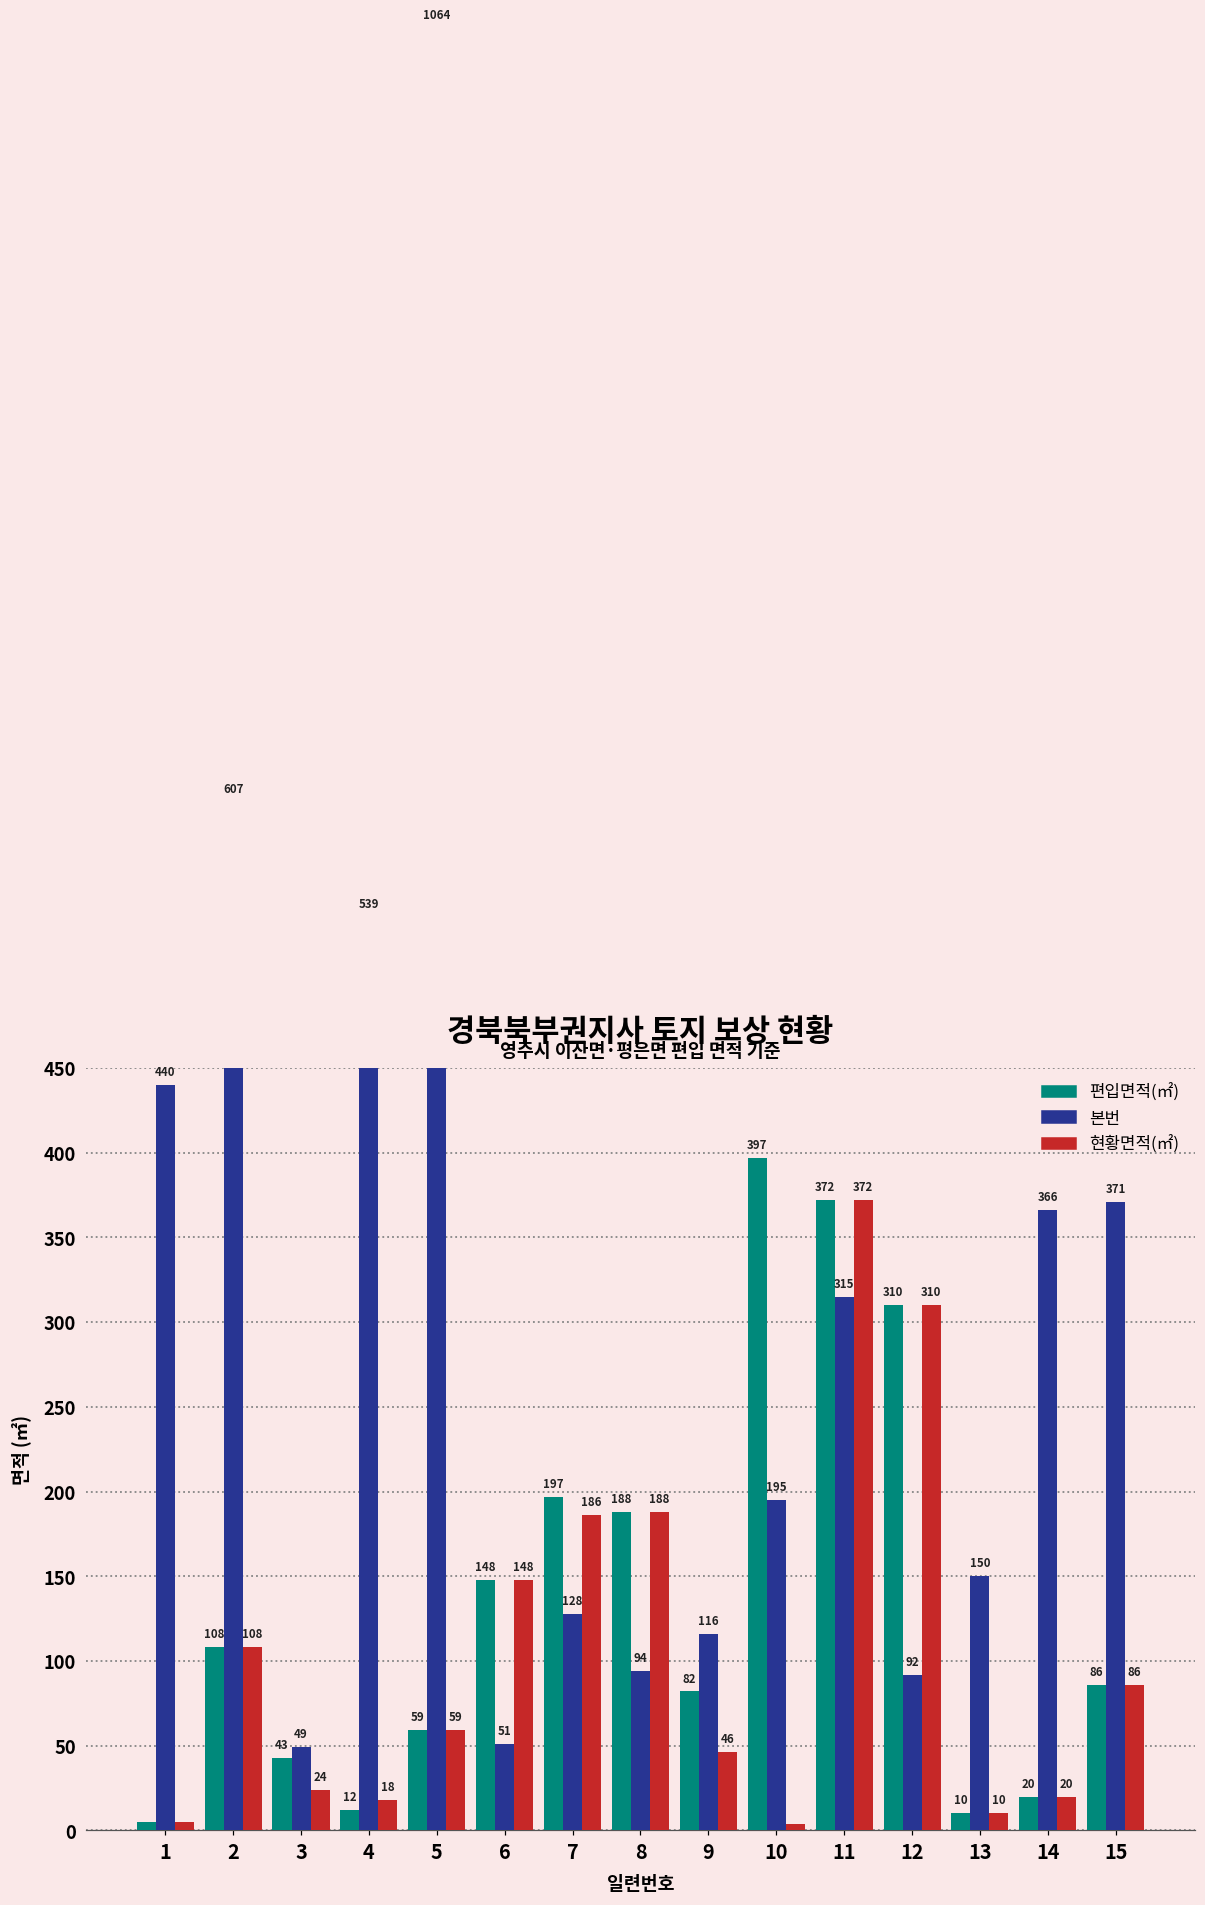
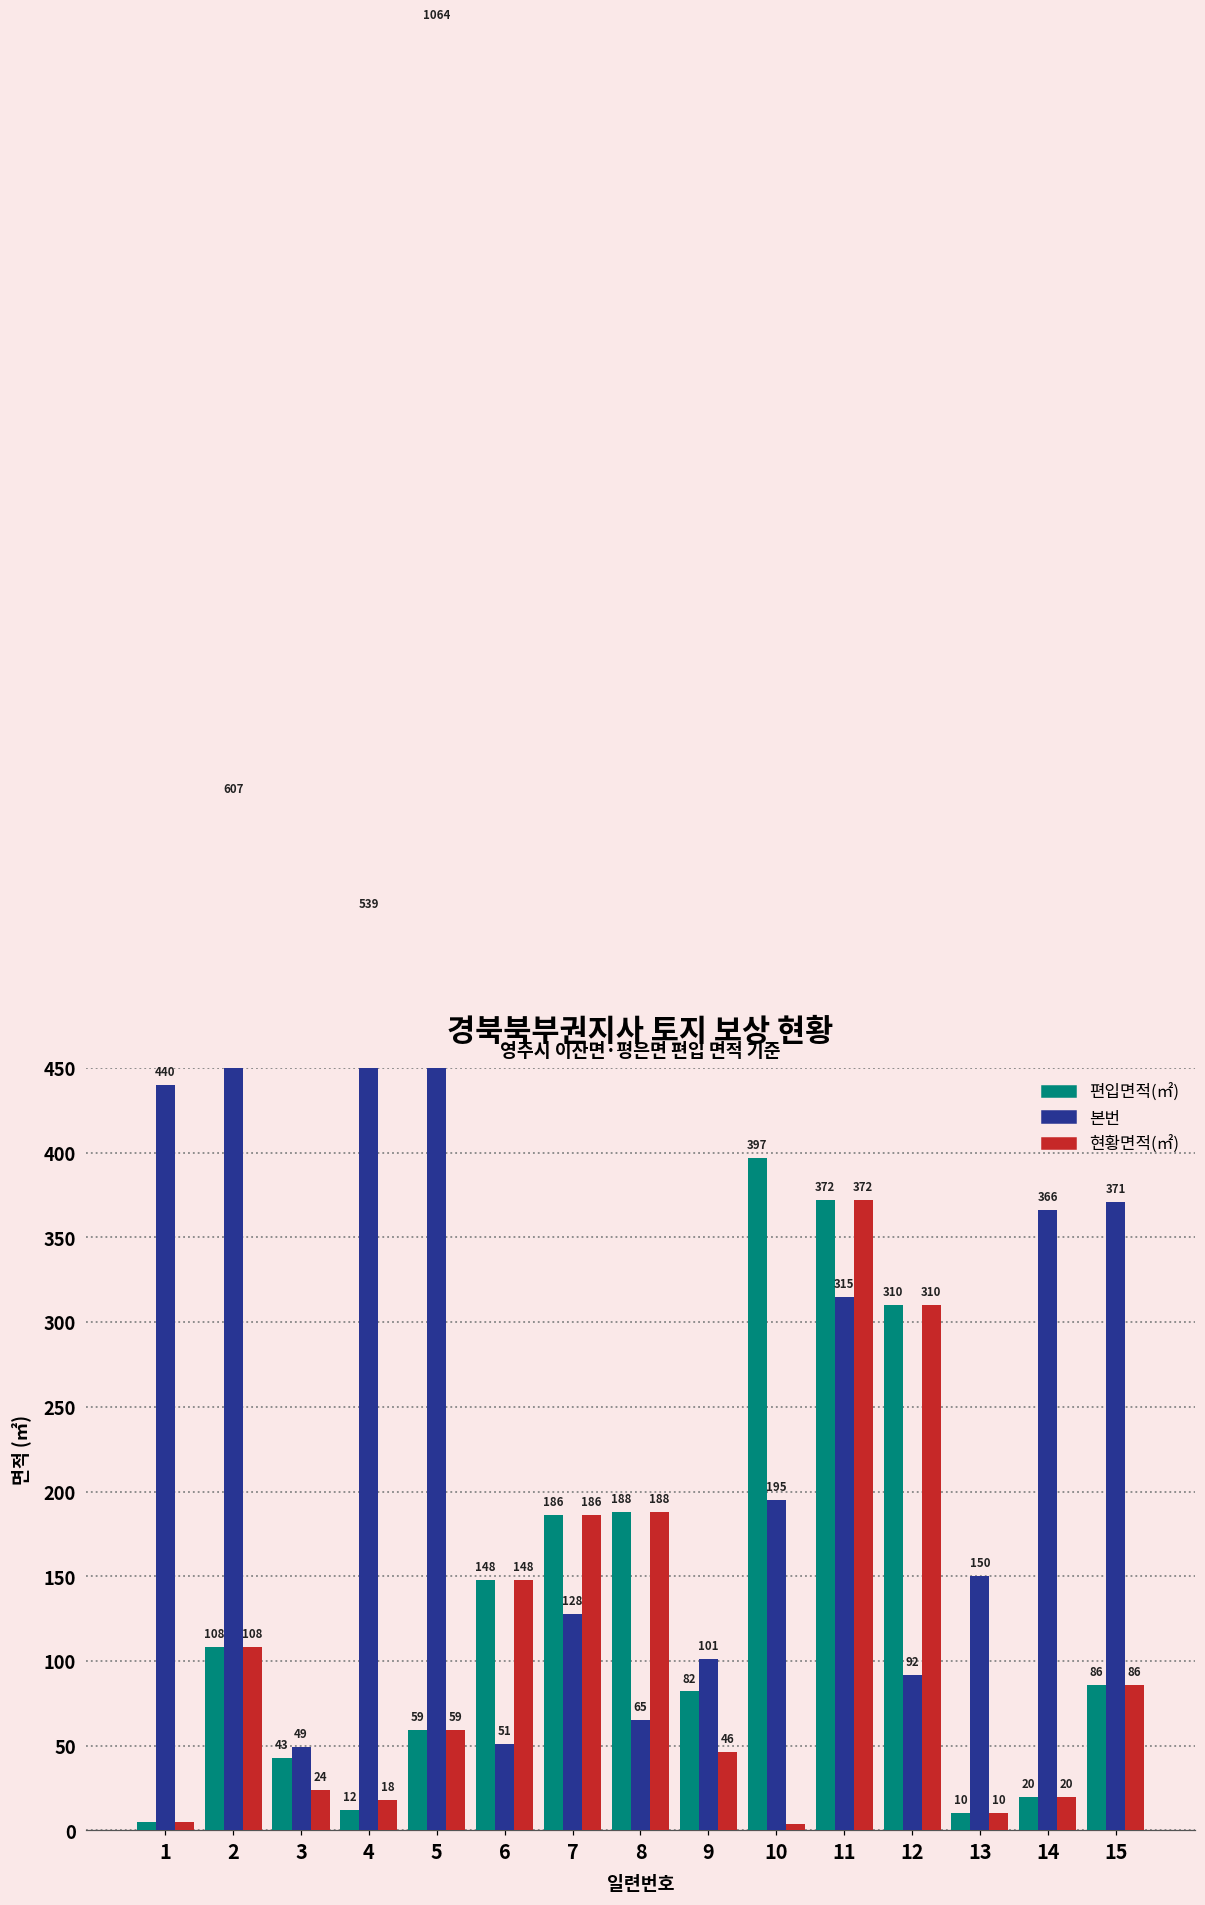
  {
    "편입면적(㎡)": {
      "2": 108,
      "3": 43,
      "4": 12,
      "5": 59,
      "6": 148,
-     "7": 197,
+     "7": 186,
      "8": 188,
      "9": 82,
      "10": 397,
      "11": 372,
      "12": 310,
      "13": 10,
      "14": 20,
      "15": 86
    },
    "본번": {
      "1": 440,
      "3": 49,
      "6": 51,
      "7": 128,
-     "8": 94,
-     "9": 116,
+     "8": 65,
+     "9": 101,
      "10": 195,
      "11": 315,
      "12": 92,
      "13": 150,
      "14": 366,
      "15": 371
    },
    "현황면적(㎡)": {
      "2": 108,
      "3": 24,
      "4": 18,
      "5": 59,
      "6": 148,
      "7": 186,
      "8": 188,
      "9": 46,
      "11": 372,
      "12": 310,
      "13": 10,
      "14": 20,
      "15": 86
    }
  }
